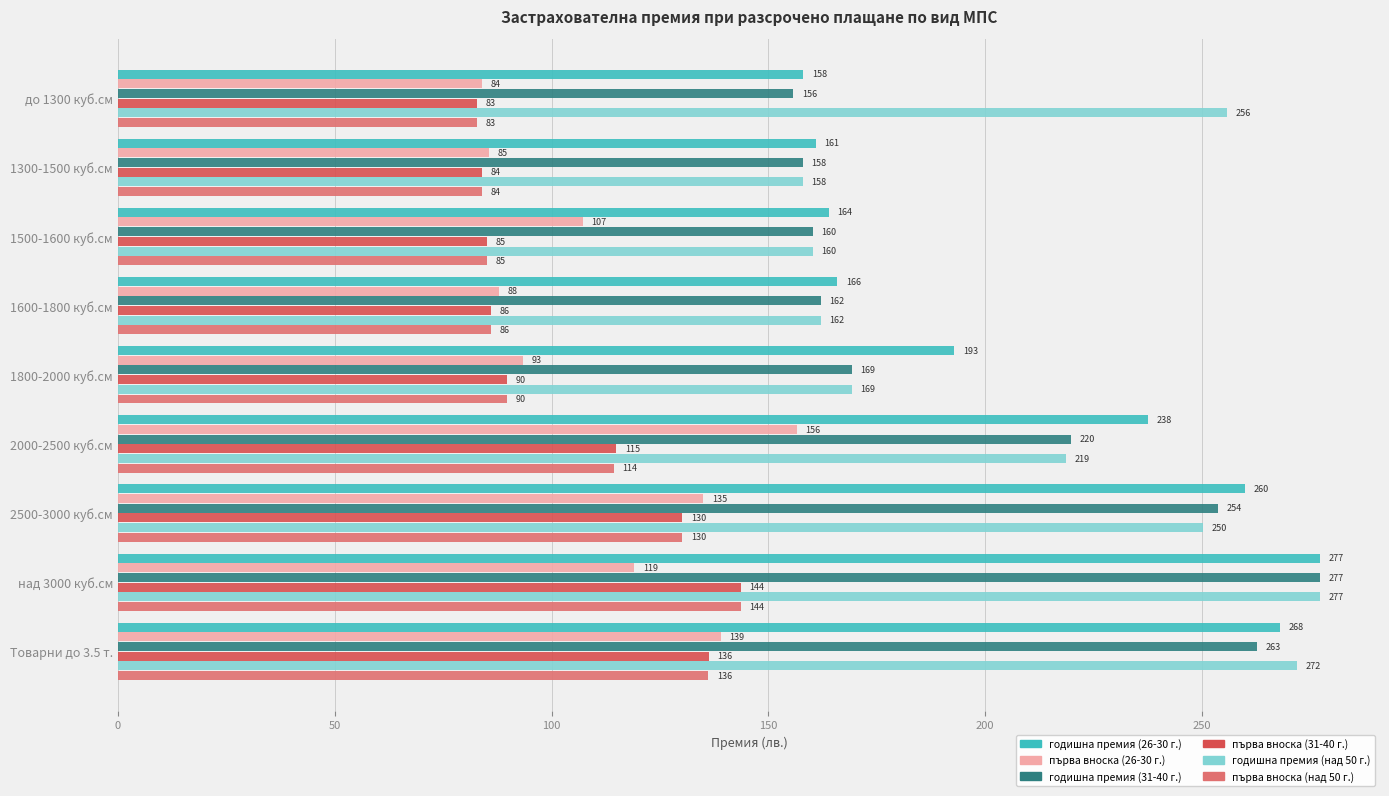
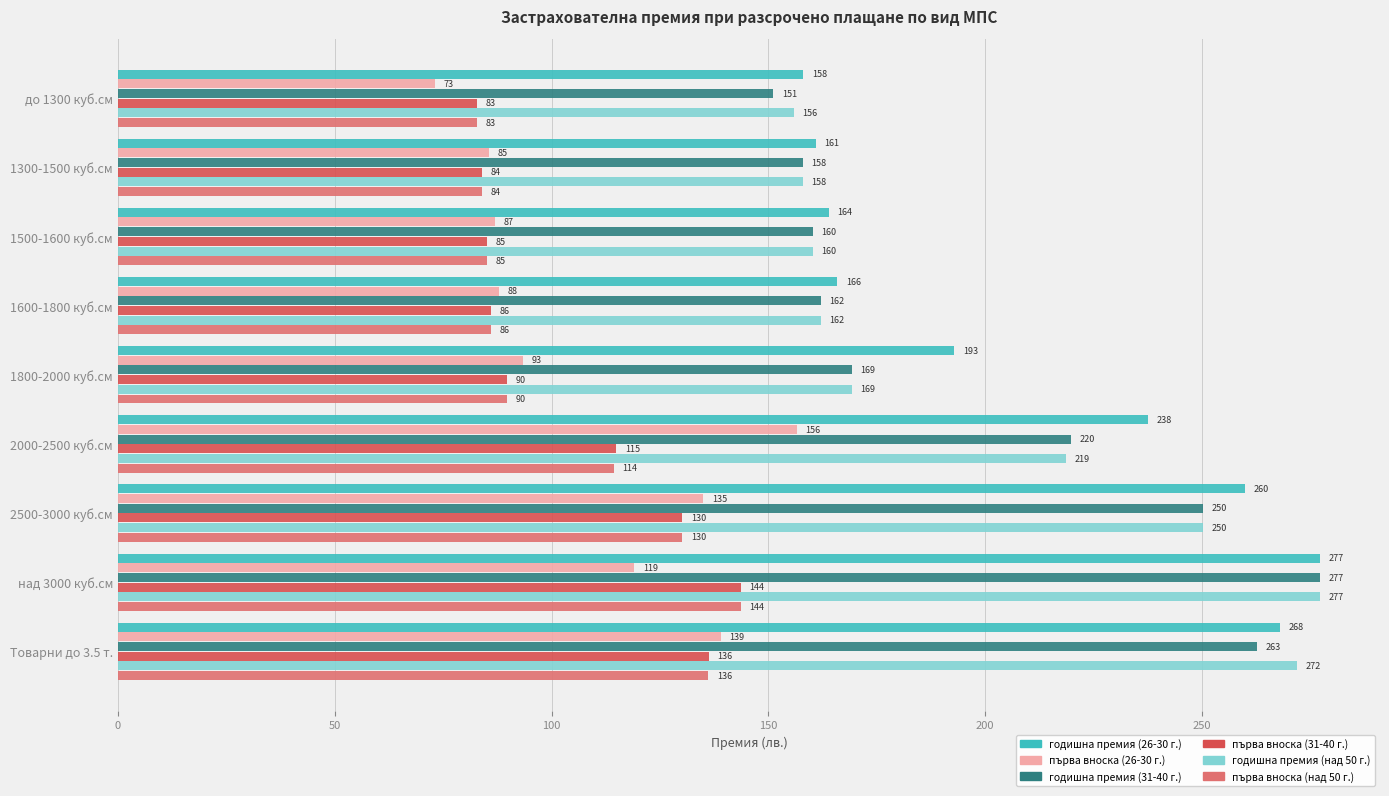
  {
    "годишна премия (26-30 г.)": {
      "до 1300 куб.см": 158,
      "1300-1500 куб.см": 161,
      "1500-1600 куб.см": 164,
      "1600-1800 куб.см": 166,
      "1800-2000 куб.см": 193,
      "2000-2500 куб.см": 238,
      "2500-3000 куб.см": 260,
      "над 3000 куб.см": 277,
      "Товарни до 3.5 т.": 268
    },
    "първа вноска (26-30 г.)": {
-     "до 1300 куб.см": 84,
+     "до 1300 куб.см": 73,
      "1300-1500 куб.см": 85,
-     "1500-1600 куб.см": 107,
+     "1500-1600 куб.см": 87,
      "1600-1800 куб.см": 88,
      "1800-2000 куб.см": 93,
      "2000-2500 куб.см": 156,
      "2500-3000 куб.см": 135,
      "над 3000 куб.см": 119,
      "Товарни до 3.5 т.": 139
    },
    "годишна премия (31-40 г.)": {
-     "до 1300 куб.см": 156,
+     "до 1300 куб.см": 151,
      "1300-1500 куб.см": 158,
      "1500-1600 куб.см": 160,
      "1600-1800 куб.см": 162,
      "1800-2000 куб.см": 169,
      "2000-2500 куб.см": 220,
-     "2500-3000 куб.см": 254,
+     "2500-3000 куб.см": 250,
      "над 3000 куб.см": 277,
      "Товарни до 3.5 т.": 263
    },
    "годишна премия (над 50 г.)": {
-     "до 1300 куб.см": 256,
+     "до 1300 куб.см": 156,
      "1300-1500 куб.см": 158,
      "1500-1600 куб.см": 160,
      "1600-1800 куб.см": 162,
      "1800-2000 куб.см": 169,
      "2000-2500 куб.см": 219,
      "2500-3000 куб.см": 250,
      "над 3000 куб.см": 277,
      "Товарни до 3.5 т.": 272
    }
  }
